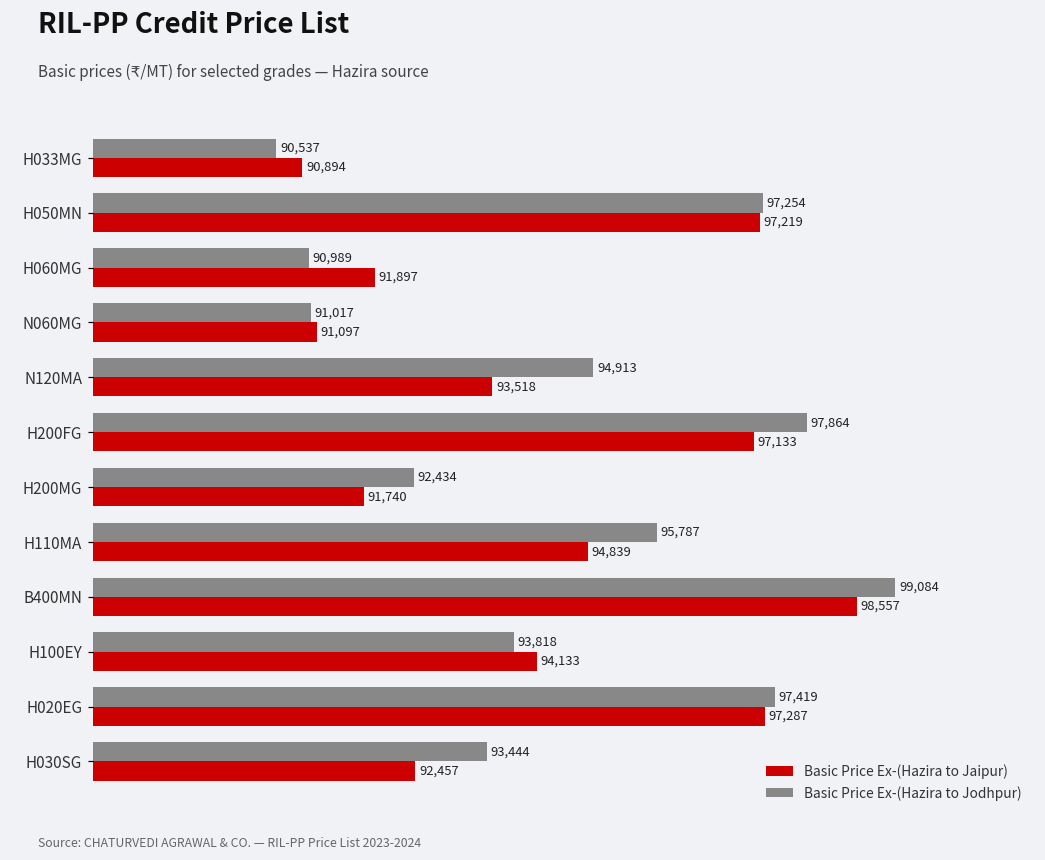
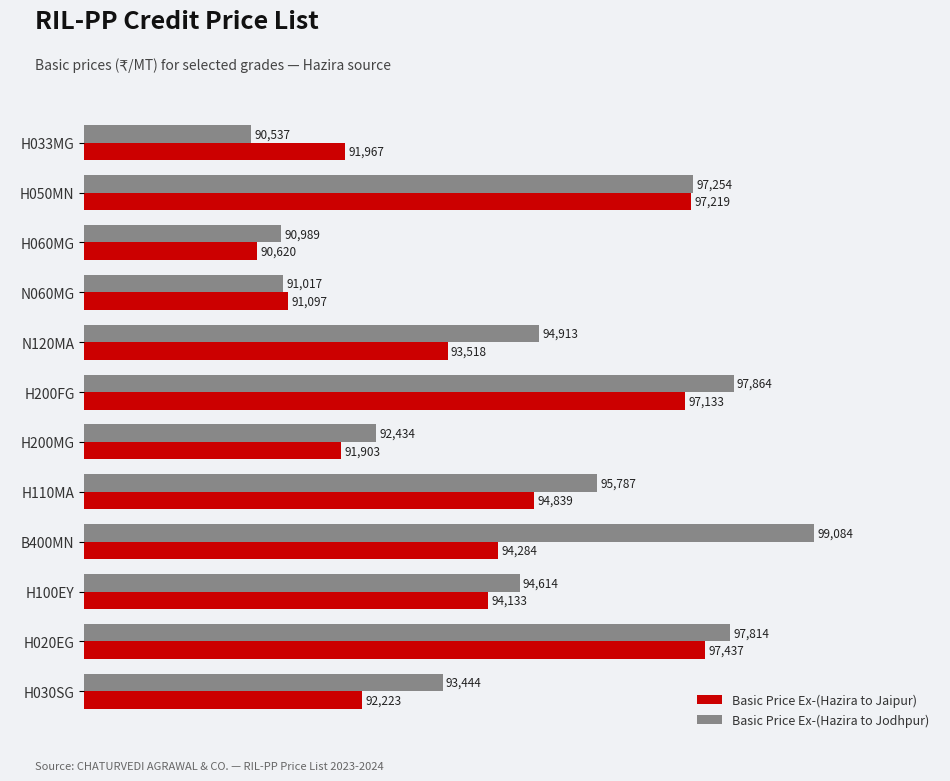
  {
    "Basic Price Ex-(Hazira to Jaipur)": {
-     "H033MG": "90,894",
+     "H033MG": "91,967",
      "H050MN": "97,219",
-     "H060MG": "91,897",
+     "H060MG": "90,620",
      "N060MG": "91,097",
      "N120MA": "93,518",
      "H200FG": "97,133",
-     "H200MG": "91,740",
+     "H200MG": "91,903",
      "H110MA": "94,839",
-     "B400MN": "98,557",
+     "B400MN": "94,284",
      "H100EY": "94,133",
-     "H020EG": "97,287",
-     "H030SG": "92,457"
+     "H020EG": "97,437",
+     "H030SG": "92,223"
    },
    "Basic Price Ex-(Hazira to Jodhpur)": {
      "H033MG": "90,537",
      "H050MN": "97,254",
      "H060MG": "90,989",
      "N060MG": "91,017",
      "N120MA": "94,913",
      "H200FG": "97,864",
      "H200MG": "92,434",
      "H110MA": "95,787",
      "B400MN": "99,084",
-     "H100EY": "93,818",
-     "H020EG": "97,419",
+     "H100EY": "94,614",
+     "H020EG": "97,814",
      "H030SG": "93,444"
    }
  }
